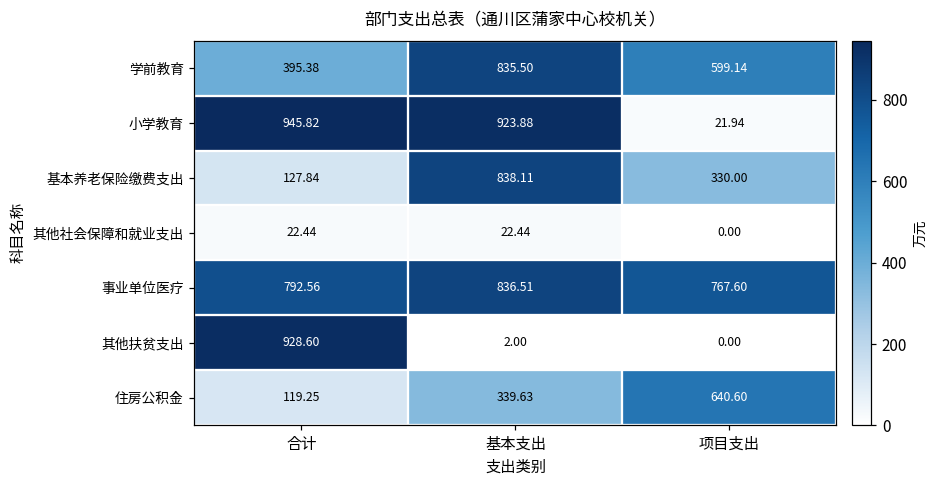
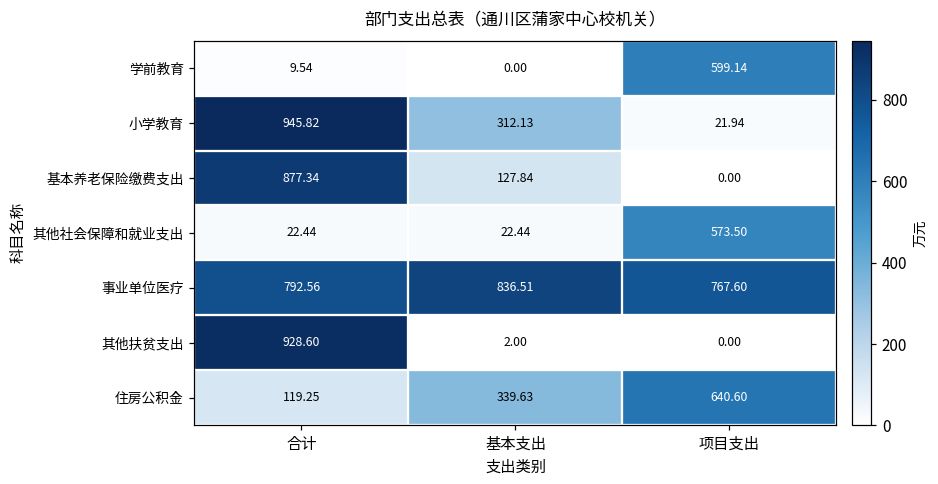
  {
    "学前教育": {
-     "合计": 395.38,
-     "基本支出": 835.50,
+     "合计": 9.54,
+     "基本支出": 0.00,
      "项目支出": 599.14
    },
    "小学教育": {
      "合计": 945.82,
-     "基本支出": 923.88,
+     "基本支出": 312.13,
      "项目支出": 21.94
    },
    "基本养老保险缴费支出": {
-     "合计": 127.84,
-     "基本支出": 838.11,
-     "项目支出": 330.00
+     "合计": 877.34,
+     "基本支出": 127.84,
+     "项目支出": 0.00
    },
    "其他社会保障和就业支出": {
      "合计": 22.44,
      "基本支出": 22.44,
-     "项目支出": 0.00
+     "项目支出": 573.50
    },
    "事业单位医疗": {
      "合计": 792.56,
      "基本支出": 836.51,
      "项目支出": 767.60
    },
    "其他扶贫支出": {
      "合计": 928.60,
      "基本支出": 2.00,
      "项目支出": 0.00
    },
    "住房公积金": {
      "合计": 119.25,
      "基本支出": 339.63,
      "项目支出": 640.60
    }
  }
